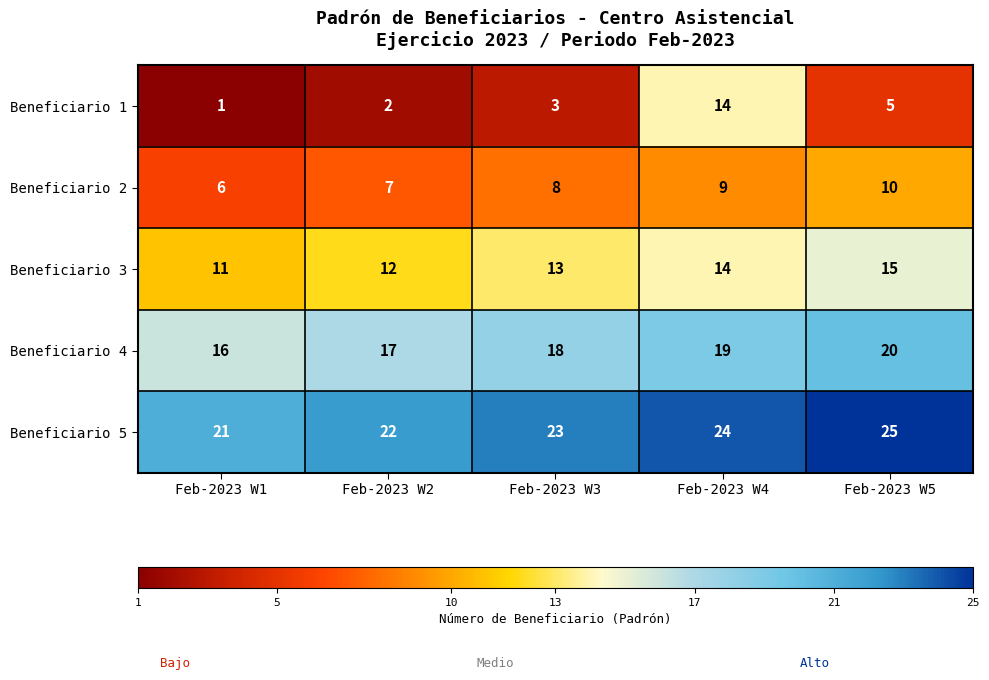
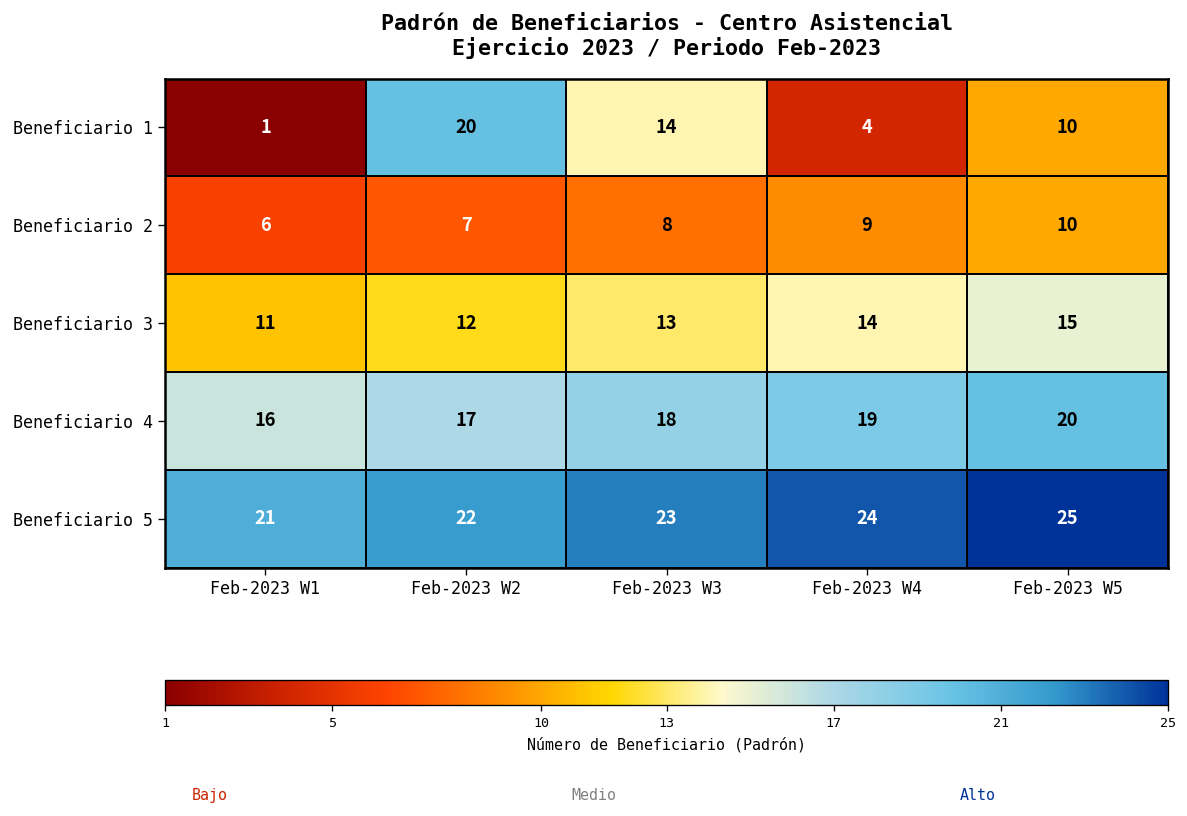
  {
    "Beneficiario 1": {
      "Feb-2023 W1": 1,
-     "Feb-2023 W2": 2,
-     "Feb-2023 W3": 3,
-     "Feb-2023 W4": 14,
-     "Feb-2023 W5": 5
+     "Feb-2023 W2": 20,
+     "Feb-2023 W3": 14,
+     "Feb-2023 W4": 4,
+     "Feb-2023 W5": 10
    },
    "Beneficiario 2": {
      "Feb-2023 W1": 6,
      "Feb-2023 W2": 7,
      "Feb-2023 W3": 8,
      "Feb-2023 W4": 9,
      "Feb-2023 W5": 10
    },
    "Beneficiario 3": {
      "Feb-2023 W1": 11,
      "Feb-2023 W2": 12,
      "Feb-2023 W3": 13,
      "Feb-2023 W4": 14,
      "Feb-2023 W5": 15
    },
    "Beneficiario 4": {
      "Feb-2023 W1": 16,
      "Feb-2023 W2": 17,
      "Feb-2023 W3": 18,
      "Feb-2023 W4": 19,
      "Feb-2023 W5": 20
    },
    "Beneficiario 5": {
      "Feb-2023 W1": 21,
      "Feb-2023 W2": 22,
      "Feb-2023 W3": 23,
      "Feb-2023 W4": 24,
      "Feb-2023 W5": 25
    }
  }
